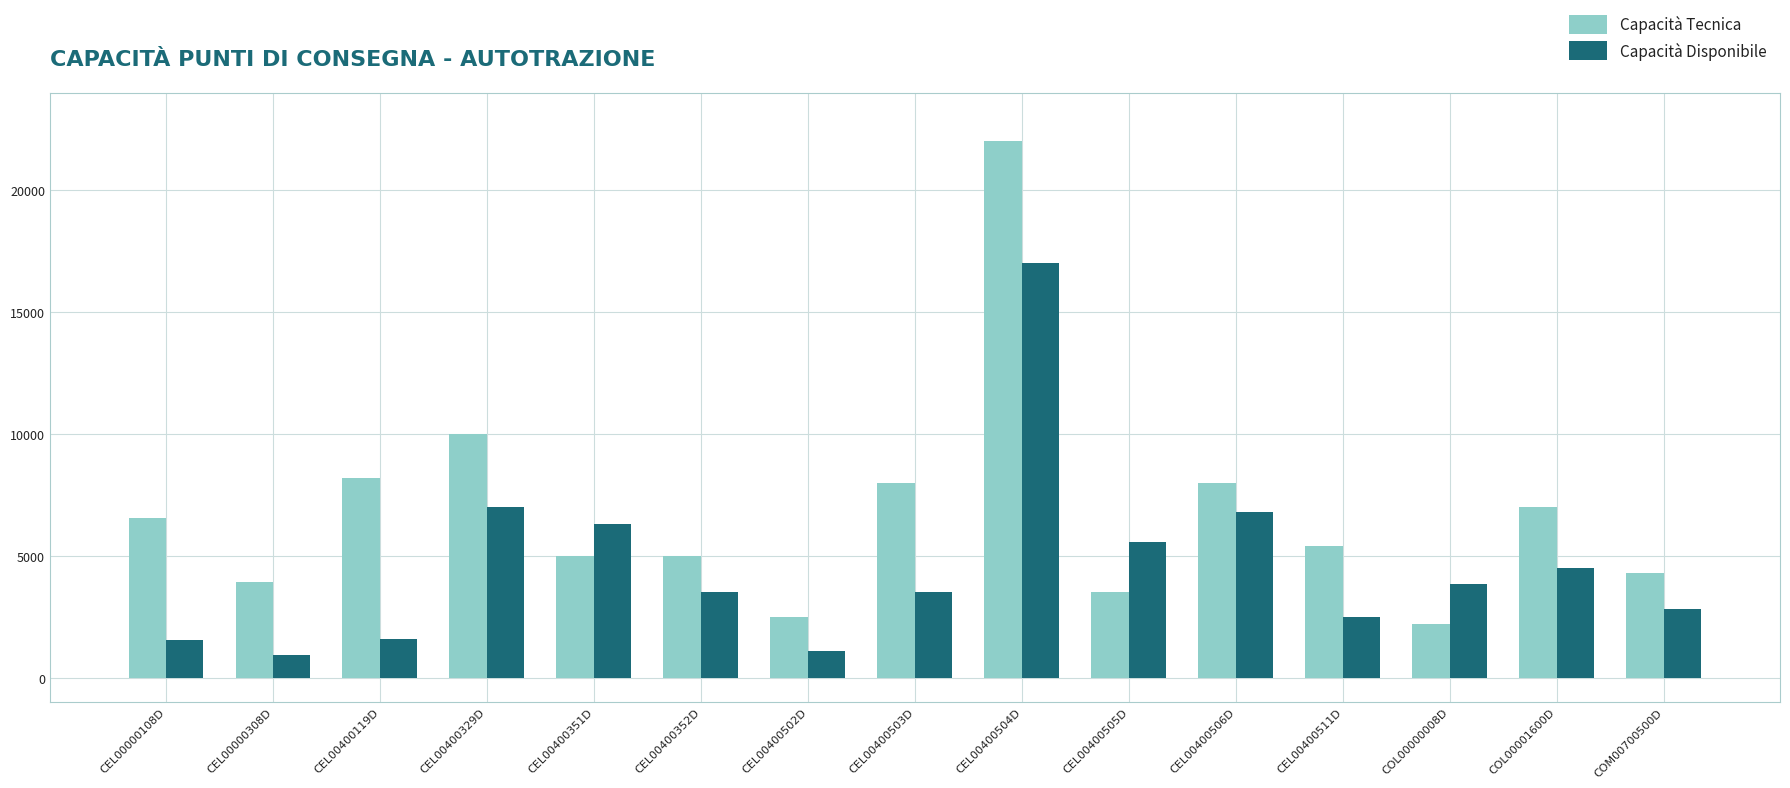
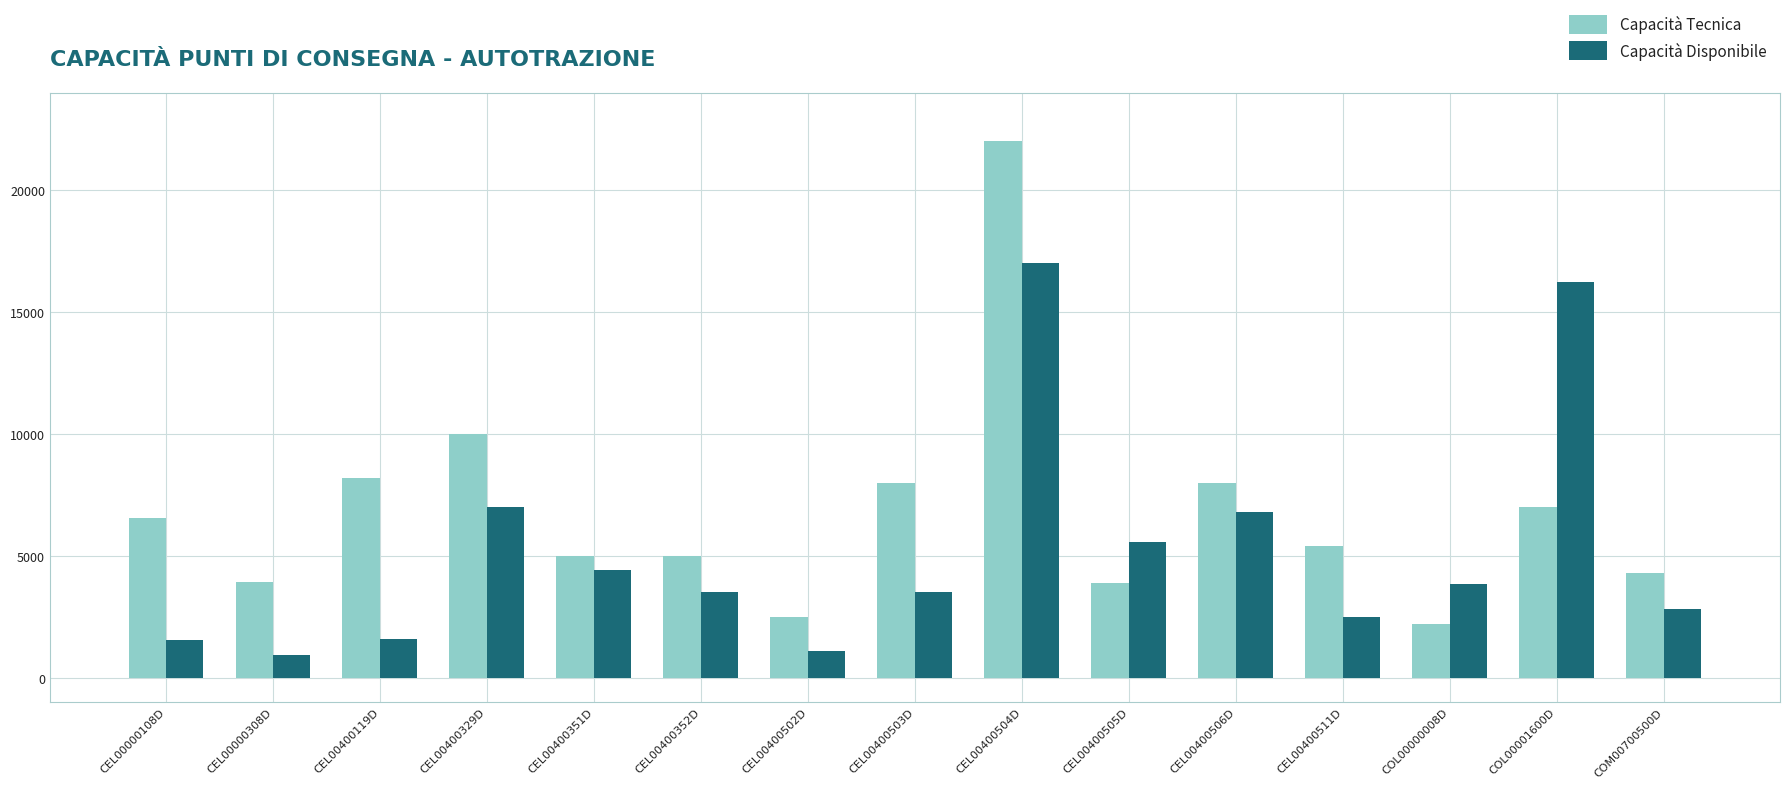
  {
    "Capacità Tecnica": {
      "CEL00000108D": 6500,
      "CEL00000308D": 3900,
      "CEL00400119D": 8200,
      "CEL00400329D": 10000,
      "CEL00400351D": 5000,
      "CEL00400352D": 5000,
      "CEL00400502D": 2500,
      "CEL00400503D": 8000,
      "CEL00400504D": 22000,
-     "CEL00400505D": 3500,
+     "CEL00400505D": 3900,
      "CEL00400506D": 8000,
      "CEL00400511D": 5400,
      "COL00000008D": 2200,
      "COL00001600D": 7000,
      "COM00700500D": 4300
    },
    "Capacità Disponibile": {
      "CEL00000108D": 1500,
      "CEL00000308D": 900,
      "CEL00400119D": 1600,
      "CEL00400329D": 7000,
-     "CEL00400351D": 6300,
+     "CEL00400351D": 4400,
      "CEL00400352D": 3500,
      "CEL00400502D": 1100,
      "CEL00400503D": 3500,
      "CEL00400504D": 17000,
      "CEL00400505D": 5600,
      "CEL00400506D": 6800,
      "CEL00400511D": 2500,
      "COL00000008D": 3800,
-     "COL00001600D": 4500,
+     "COL00001600D": 16200,
      "COM00700500D": 2800
    }
  }
